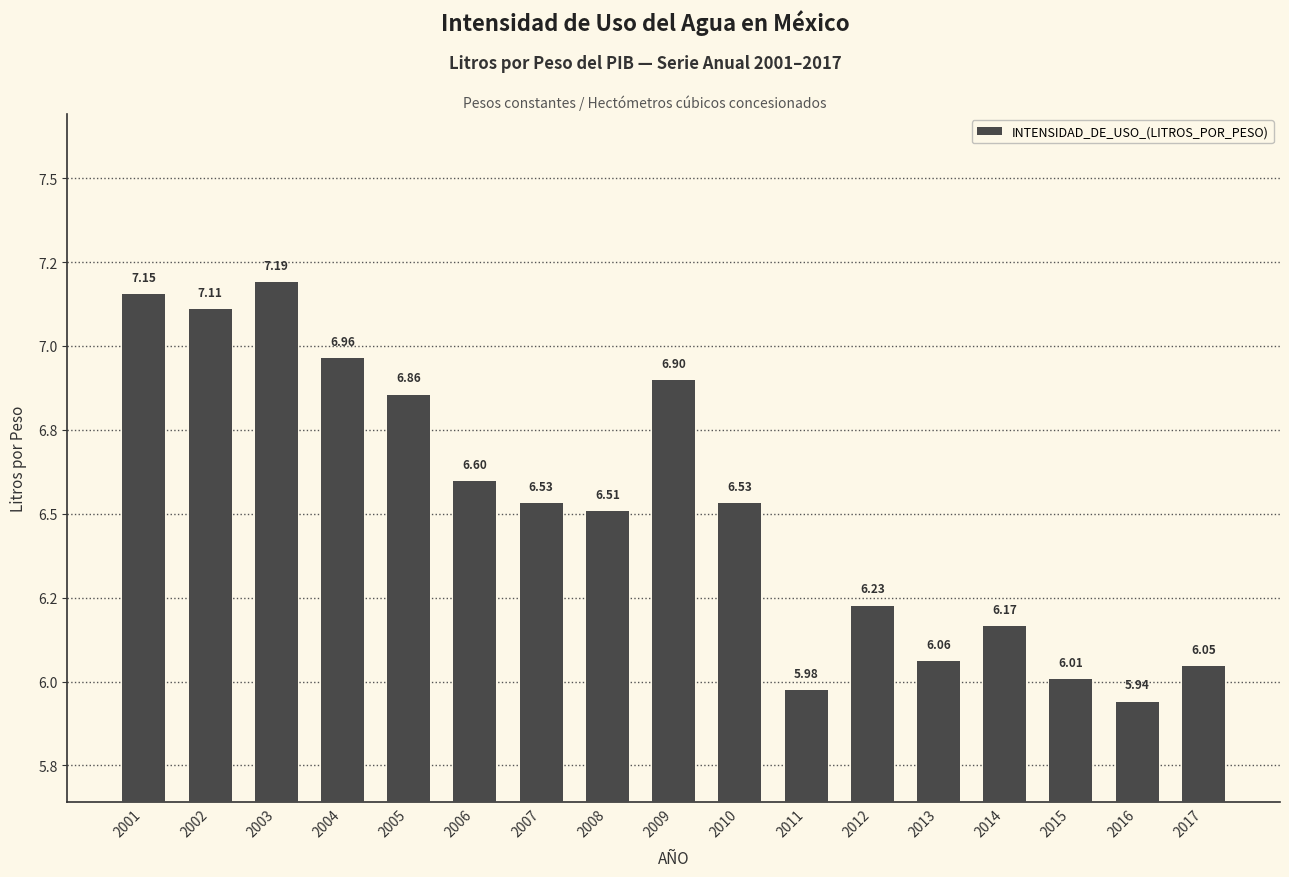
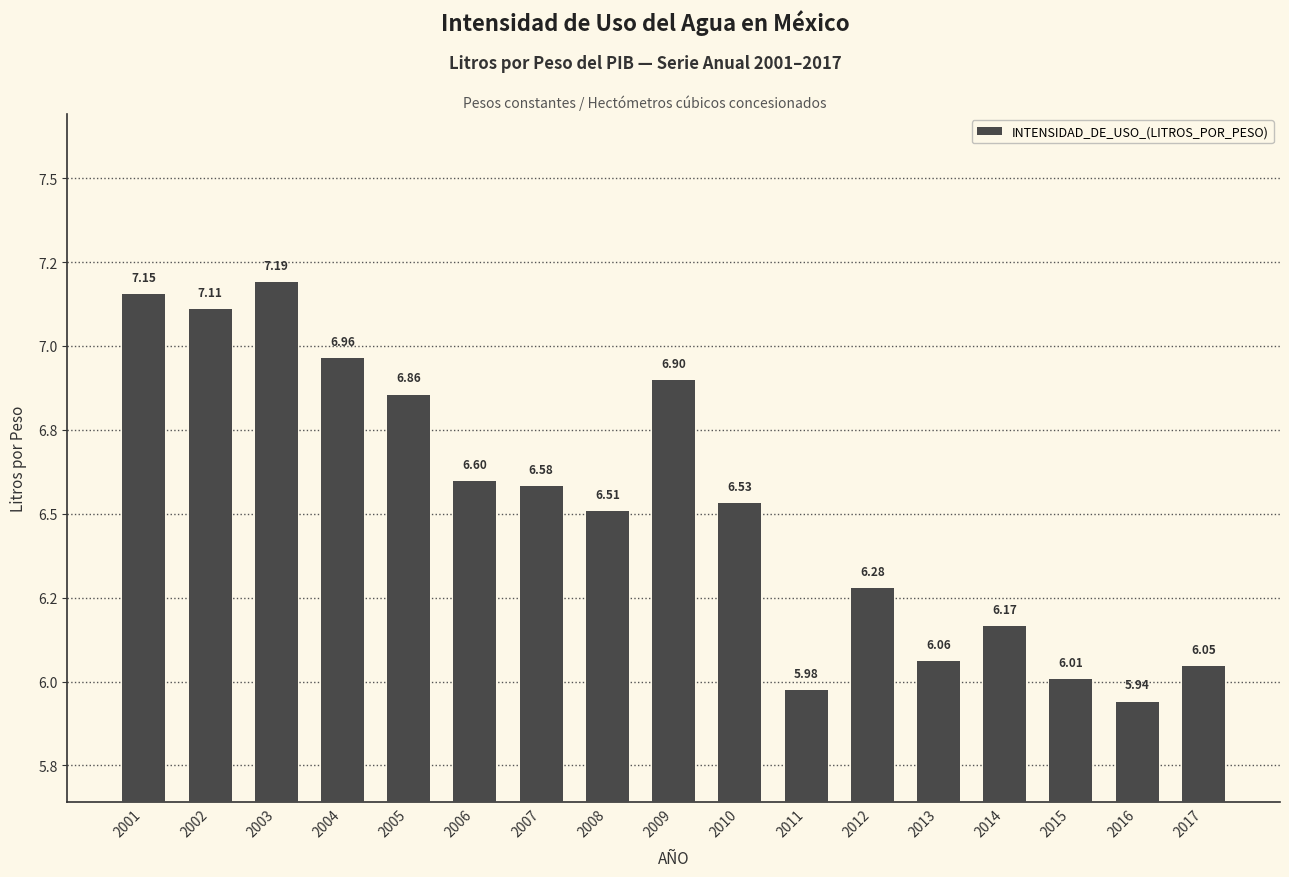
  {
    "2001": 7.15,
    "2002": 7.11,
    "2003": 7.19,
    "2004": 6.96,
    "2005": 6.86,
    "2006": 6.60,
-   "2007": 6.53,
+   "2007": 6.58,
    "2008": 6.51,
    "2009": 6.90,
    "2010": 6.53,
    "2011": 5.98,
-   "2012": 6.23,
+   "2012": 6.28,
    "2013": 6.06,
    "2014": 6.17,
    "2015": 6.01,
    "2016": 5.94,
    "2017": 6.05
  }
